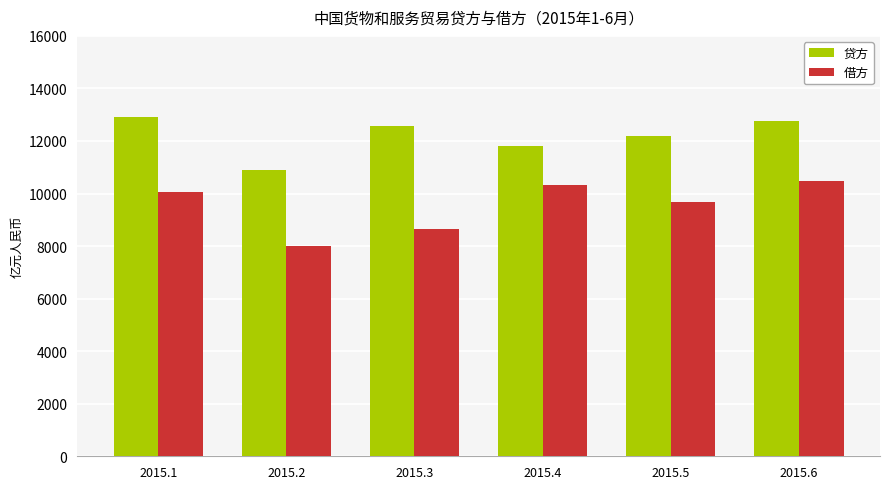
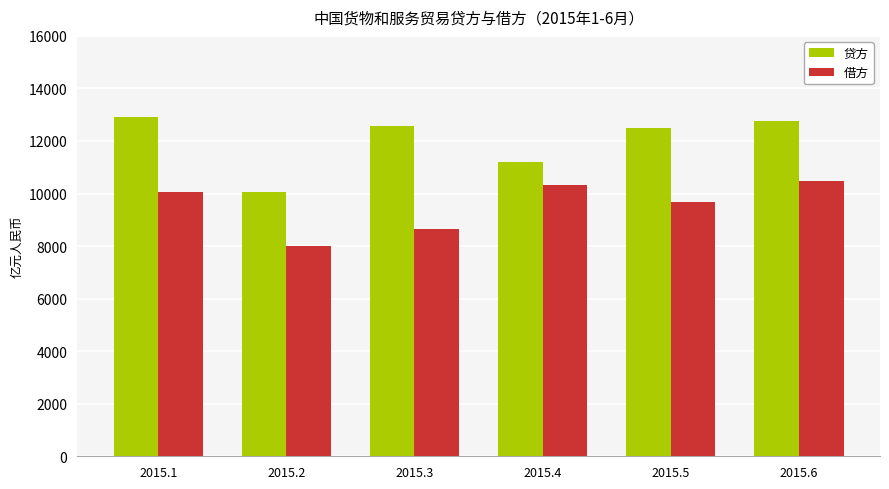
  {
    "贷方": {
      "2015.1": 12900,
-     "2015.2": 10900,
+     "2015.2": 10100,
      "2015.3": 12600,
-     "2015.4": 11800,
-     "2015.5": 12200,
+     "2015.4": 11200,
+     "2015.5": 12500,
      "2015.6": 12800
    },
    "借方": {
      "2015.1": 10100,
      "2015.2": 8000,
      "2015.3": 8700,
      "2015.4": 10300,
      "2015.5": 9700,
      "2015.6": 10500
    }
  }
